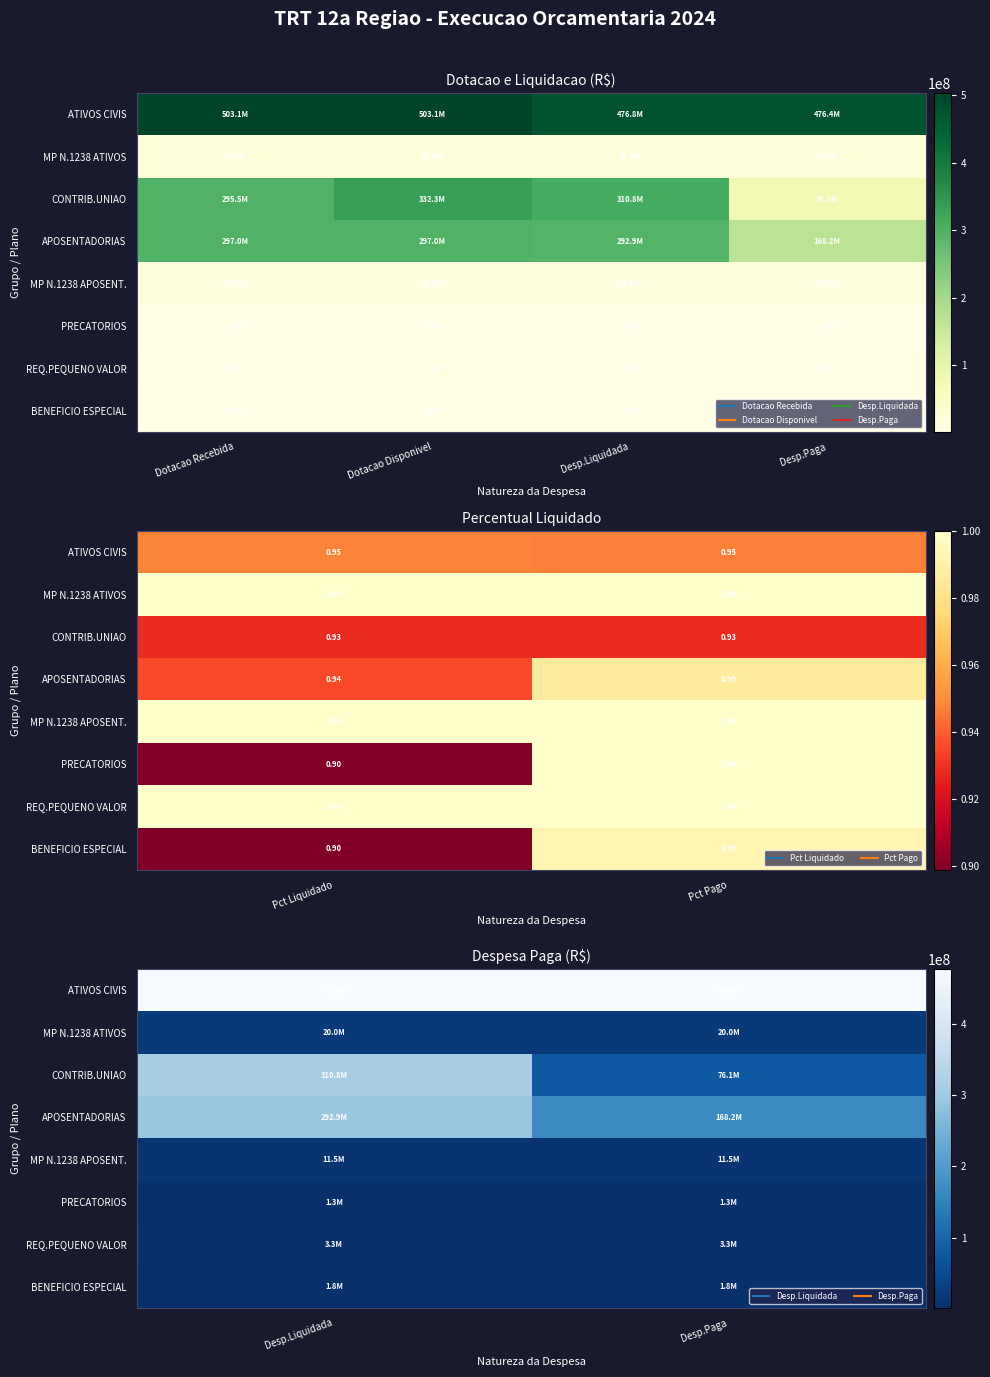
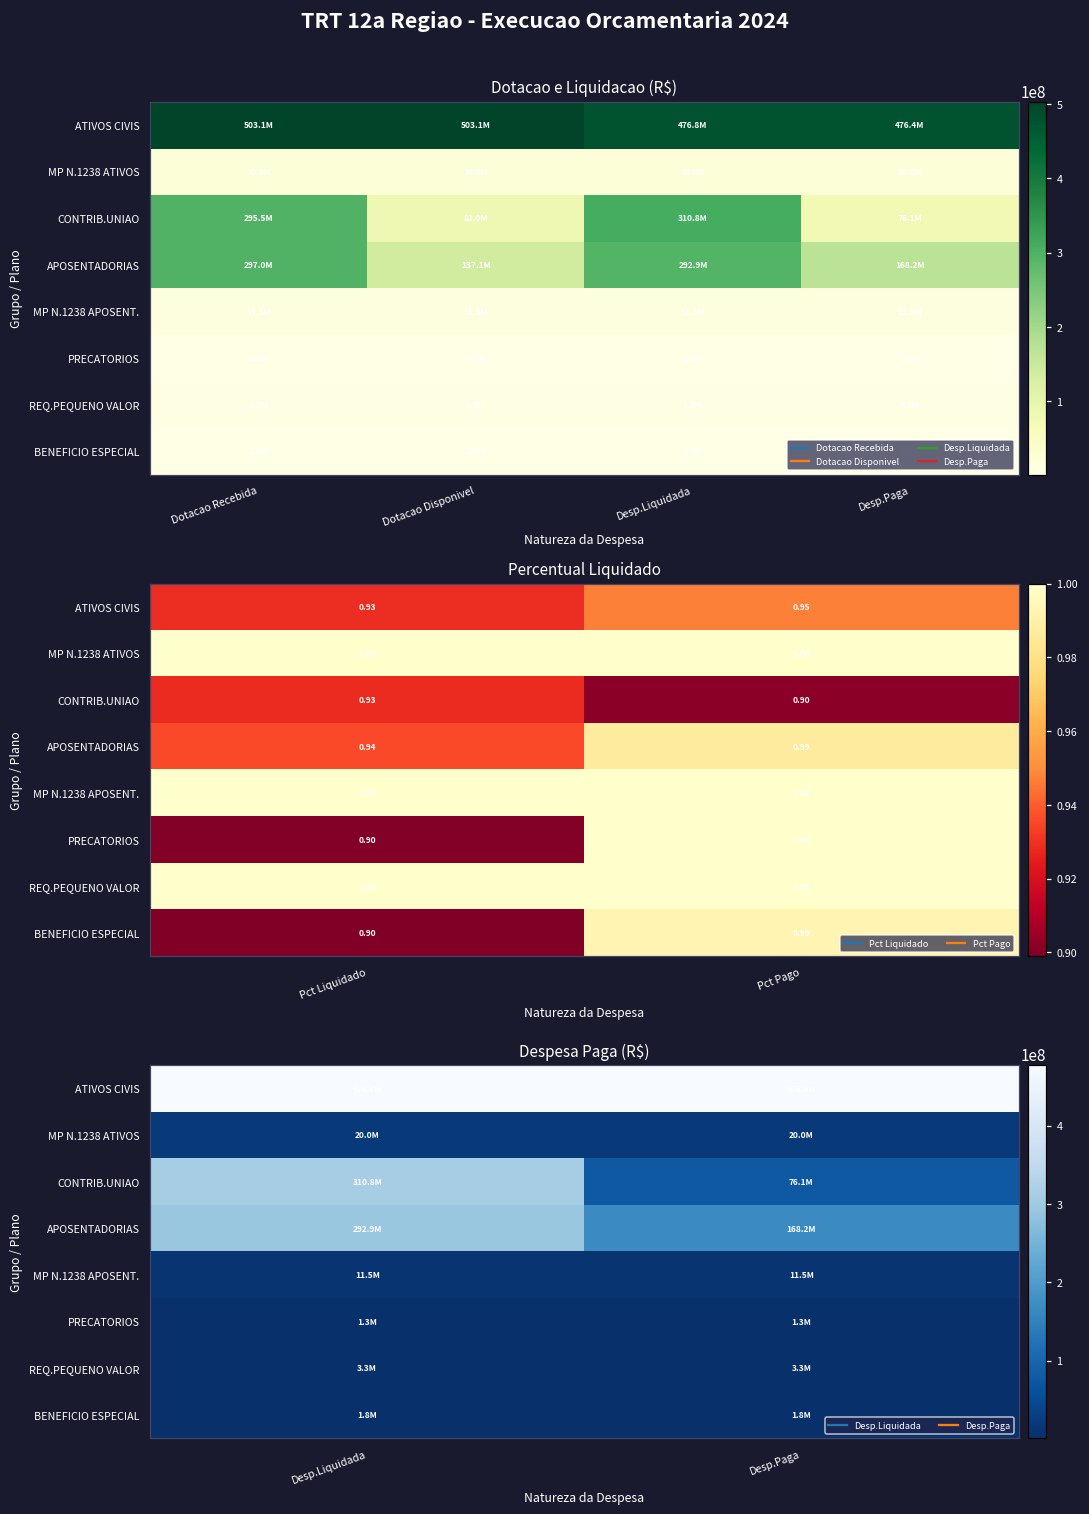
  {
    "Dotacao e Liquidacao (R$)": {
      "ATIVOS CIVIS": {
        "Dotacao Recebida": "503.1M",
        "Dotacao Disponivel": "503.1M",
        "Desp.Liquidada": "476.8M",
        "Desp.Paga": "476.4M"
      },
      "CONTRIB.UNIAO": {
        "Dotacao Recebida": "295.5M",
-       "Dotacao Disponivel": "332.3M",
+       "Dotacao Disponivel": "82.0M",
        "Desp.Liquidada": "310.8M",
        "Desp.Paga": "76.1M"
      },
      "APOSENTADORIAS": {
        "Dotacao Recebida": "297.0M",
-       "Dotacao Disponivel": "297.0M",
+       "Dotacao Disponivel": "137.1M",
        "Desp.Liquidada": "292.9M",
        "Desp.Paga": "168.2M"
      }
    },
    "Percentual Liquidado": {
      "ATIVOS CIVIS": {
-       "Pct Liquidado": "0.95",
+       "Pct Liquidado": "0.93",
        "Pct Pago": "0.95"
      },
      "MP N.1238 ATIVOS": {
        "Pct Liquidado": "1.00",
        "Pct Pago": "1.00"
      },
      "CONTRIB.UNIAO": {
        "Pct Liquidado": "0.93",
-       "Pct Pago": "0.93"
+       "Pct Pago": "0.90"
      },
      "APOSENTADORIAS": {
        "Pct Liquidado": "0.94",
        "Pct Pago": "0.99"
      },
      "MP N.1238 APOSENT.": {
        "Pct Liquidado": "1.00",
        "Pct Pago": "1.00"
      },
      "PRECATORIOS": {
        "Pct Liquidado": "0.90",
        "Pct Pago": "1.00"
      },
      "REQ.PEQUENO VALOR": {
        "Pct Liquidado": "1.00",
        "Pct Pago": "1.00"
      },
      "BENEFICIO ESPECIAL": {
        "Pct Liquidado": "0.90",
        "Pct Pago": "0.99"
      }
    },
    "Despesa Paga (R$)": {
      "MP N.1238 ATIVOS": {
        "Desp.Liquidada": "20.0M",
        "Desp.Paga": "20.0M"
      },
      "CONTRIB.UNIAO": {
        "Desp.Liquidada": "310.8M",
        "Desp.Paga": "76.1M"
      },
      "APOSENTADORIAS": {
        "Desp.Liquidada": "292.9M",
        "Desp.Paga": "168.2M"
      },
      "MP N.1238 APOSENT.": {
        "Desp.Liquidada": "11.5M",
        "Desp.Paga": "11.5M"
      },
      "PRECATORIOS": {
        "Desp.Liquidada": "1.3M",
        "Desp.Paga": "1.3M"
      },
      "REQ.PEQUENO VALOR": {
        "Desp.Liquidada": "3.3M",
        "Desp.Paga": "3.3M"
      },
      "BENEFICIO ESPECIAL": {
        "Desp.Liquidada": "1.8M",
        "Desp.Paga": "1.8M"
      }
    }
  }
